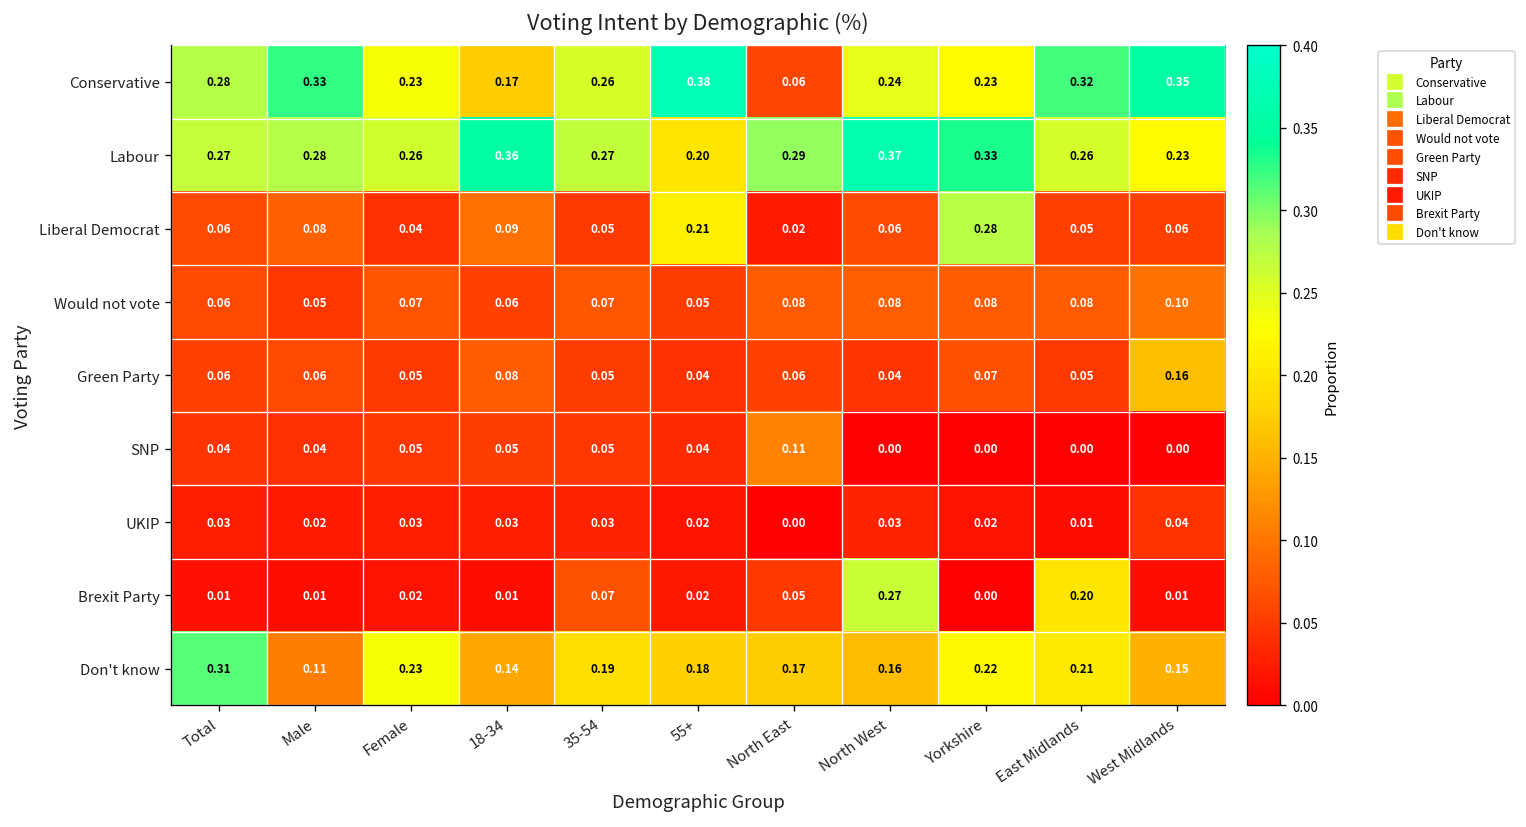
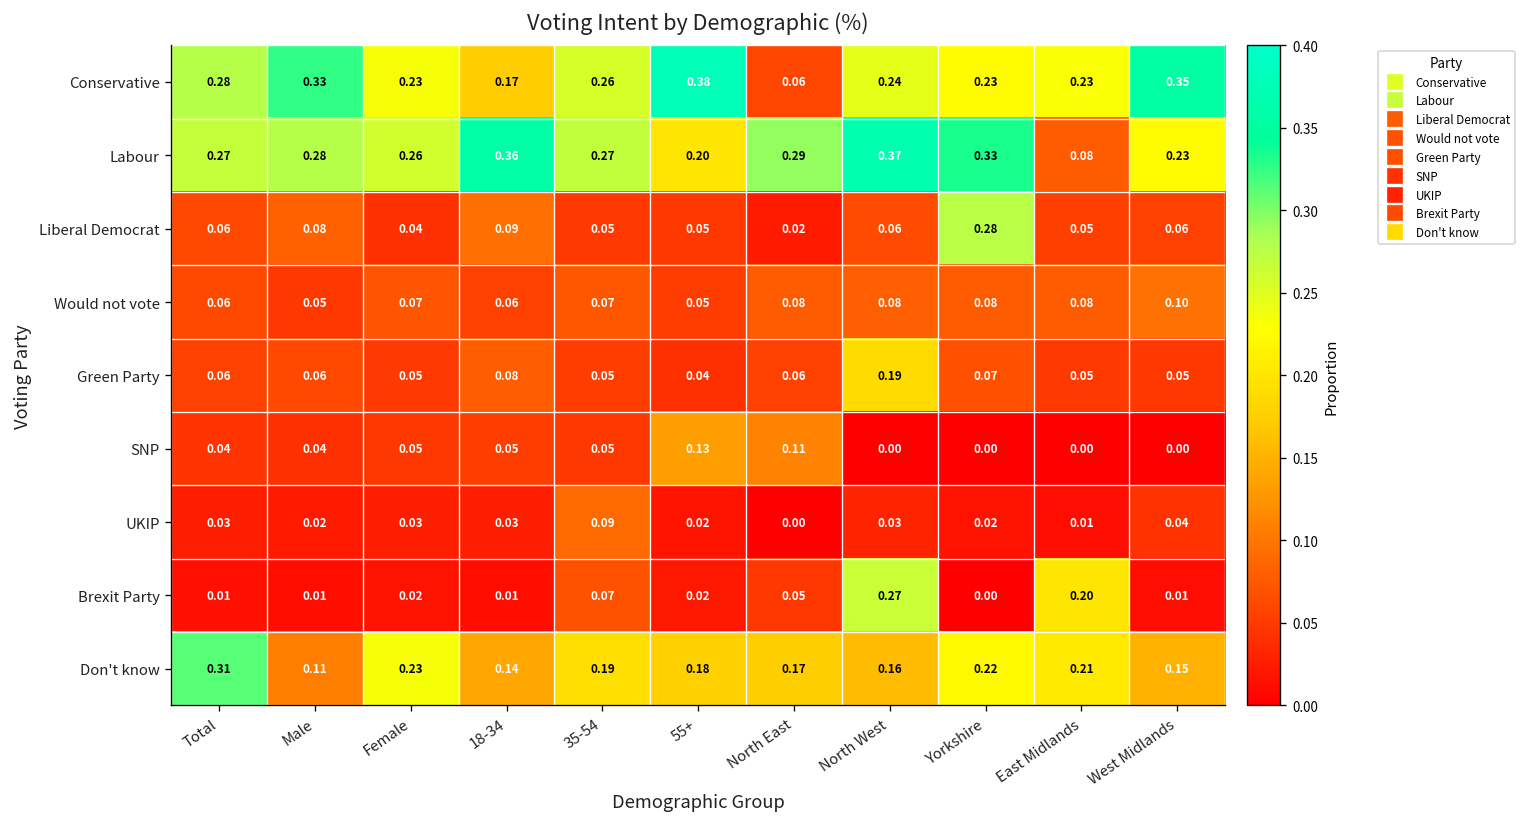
  {
    "Conservative": {
      "Total": 0.28,
      "Male": 0.33,
      "Female": 0.23,
      "18-34": 0.17,
      "35-54": 0.26,
      "55+": 0.38,
      "North East": 0.06,
      "North West": 0.24,
      "Yorkshire": 0.23,
-     "East Midlands": 0.32,
+     "East Midlands": 0.23,
      "West Midlands": 0.35
    },
    "Labour": {
      "Total": 0.27,
      "Male": 0.28,
      "Female": 0.26,
      "18-34": 0.36,
      "35-54": 0.27,
      "55+": 0.20,
      "North East": 0.29,
      "North West": 0.37,
      "Yorkshire": 0.33,
-     "East Midlands": 0.26,
+     "East Midlands": 0.08,
      "West Midlands": 0.23
    },
    "Liberal Democrat": {
      "Total": 0.06,
      "Male": 0.08,
      "Female": 0.04,
      "18-34": 0.09,
      "35-54": 0.05,
-     "55+": 0.21,
+     "55+": 0.05,
      "North East": 0.02,
      "North West": 0.06,
      "Yorkshire": 0.28,
      "East Midlands": 0.05,
      "West Midlands": 0.06
    },
    "Would not vote": {
      "Total": 0.06,
      "Male": 0.05,
      "Female": 0.07,
      "18-34": 0.06,
      "35-54": 0.07,
      "55+": 0.05,
      "North East": 0.08,
      "North West": 0.08,
      "Yorkshire": 0.08,
      "East Midlands": 0.08,
      "West Midlands": 0.10
    },
    "Green Party": {
      "Total": 0.06,
      "Male": 0.06,
      "Female": 0.05,
      "18-34": 0.08,
      "35-54": 0.05,
      "55+": 0.04,
      "North East": 0.06,
-     "North West": 0.04,
+     "North West": 0.19,
      "Yorkshire": 0.07,
      "East Midlands": 0.05,
-     "West Midlands": 0.16
+     "West Midlands": 0.05
    },
    "SNP": {
      "Total": 0.04,
      "Male": 0.04,
      "Female": 0.05,
      "18-34": 0.05,
      "35-54": 0.05,
-     "55+": 0.04,
+     "55+": 0.13,
      "North East": 0.11,
      "North West": 0.00,
      "Yorkshire": 0.00,
      "East Midlands": 0.00,
      "West Midlands": 0.00
    },
    "UKIP": {
      "Total": 0.03,
      "Male": 0.02,
      "Female": 0.03,
      "18-34": 0.03,
-     "35-54": 0.03,
+     "35-54": 0.09,
      "55+": 0.02,
      "North East": 0.00,
      "North West": 0.03,
      "Yorkshire": 0.02,
      "East Midlands": 0.01,
      "West Midlands": 0.04
    },
    "Brexit Party": {
      "Total": 0.01,
      "Male": 0.01,
      "Female": 0.02,
      "18-34": 0.01,
      "35-54": 0.07,
      "55+": 0.02,
      "North East": 0.05,
      "North West": 0.27,
      "Yorkshire": 0.00,
      "East Midlands": 0.20,
      "West Midlands": 0.01
    },
    "Don't know": {
      "Total": 0.31,
      "Male": 0.11,
      "Female": 0.23,
      "18-34": 0.14,
      "35-54": 0.19,
      "55+": 0.18,
      "North East": 0.17,
      "North West": 0.16,
      "Yorkshire": 0.22,
      "East Midlands": 0.21,
      "West Midlands": 0.15
    }
  }
